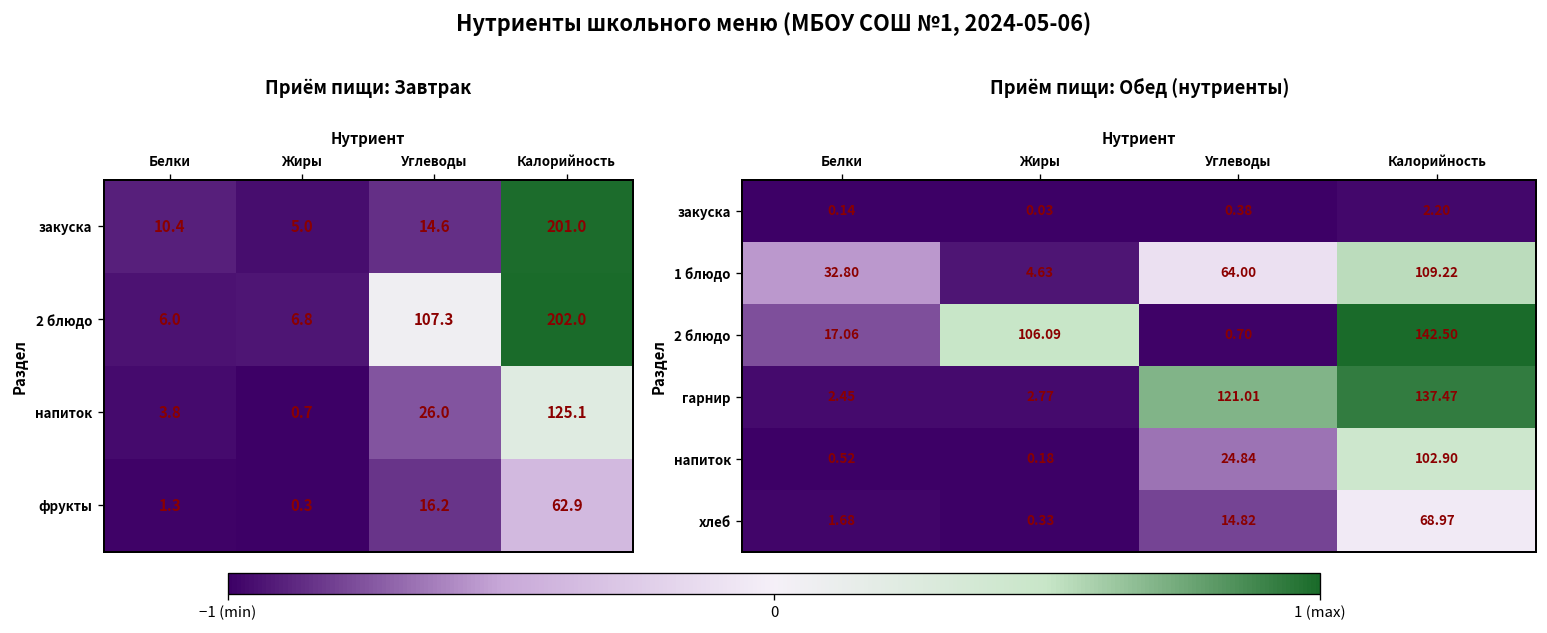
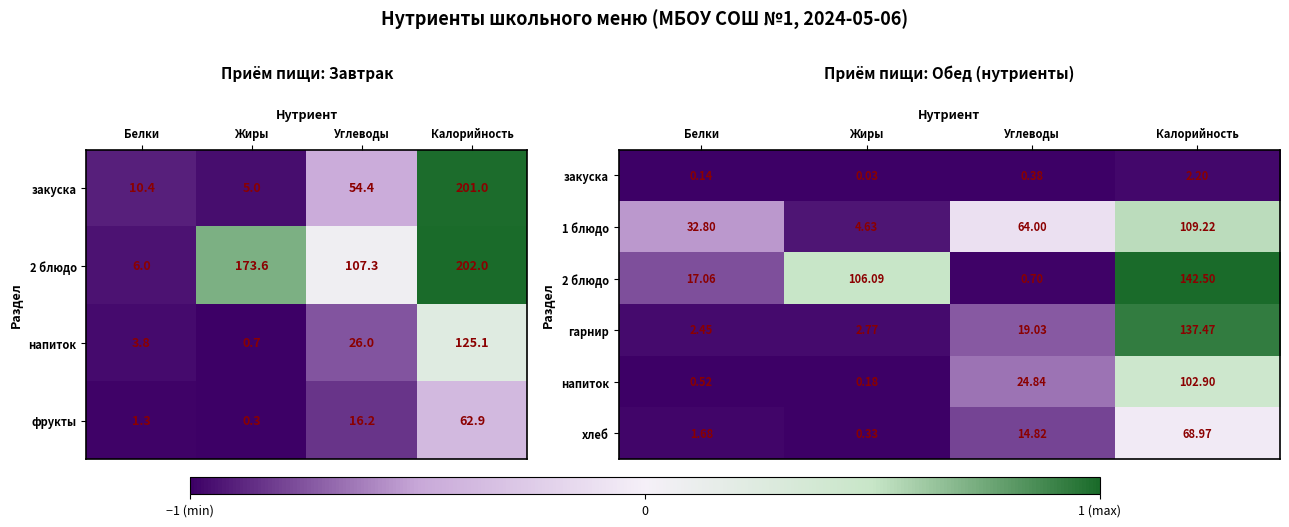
  {
    "Приём пищи: Завтрак": {
      "закуска": {
        "Белки": 10.4,
        "Жиры": 5.0,
-       "Углеводы": 14.6,
+       "Углеводы": 54.4,
        "Калорийность": 201.0
      },
      "2 блюдо": {
        "Белки": 6.0,
-       "Жиры": 6.8,
+       "Жиры": 173.6,
        "Углеводы": 107.3,
        "Калорийность": 202.0
      },
      "напиток": {
        "Белки": 3.8,
        "Жиры": 0.7,
        "Углеводы": 26.0,
        "Калорийность": 125.1
      },
      "фрукты": {
        "Белки": 1.3,
        "Жиры": 0.3,
        "Углеводы": 16.2,
        "Калорийность": 62.9
      }
    },
    "Приём пищи: Обед (нутриенты)": {
      "закуска": {
        "Белки": 0.14,
        "Жиры": 0.03,
        "Углеводы": 0.38,
        "Калорийность": 2.20
      },
      "1 блюдо": {
        "Белки": 32.80,
        "Жиры": 4.63,
        "Углеводы": 64.00,
        "Калорийность": 109.22
      },
      "2 блюдо": {
        "Белки": 17.06,
        "Жиры": 106.09,
        "Углеводы": 0.70,
        "Калорийность": 142.50
      },
      "гарнир": {
        "Белки": 2.45,
        "Жиры": 2.77,
-       "Углеводы": 121.01,
+       "Углеводы": 19.03,
        "Калорийность": 137.47
      },
      "напиток": {
        "Белки": 0.52,
        "Жиры": 0.18,
        "Углеводы": 24.84,
        "Калорийность": 102.90
      },
      "хлеб": {
        "Белки": 1.68,
        "Жиры": 0.33,
        "Углеводы": 14.82,
        "Калорийность": 68.97
      }
    }
  }
